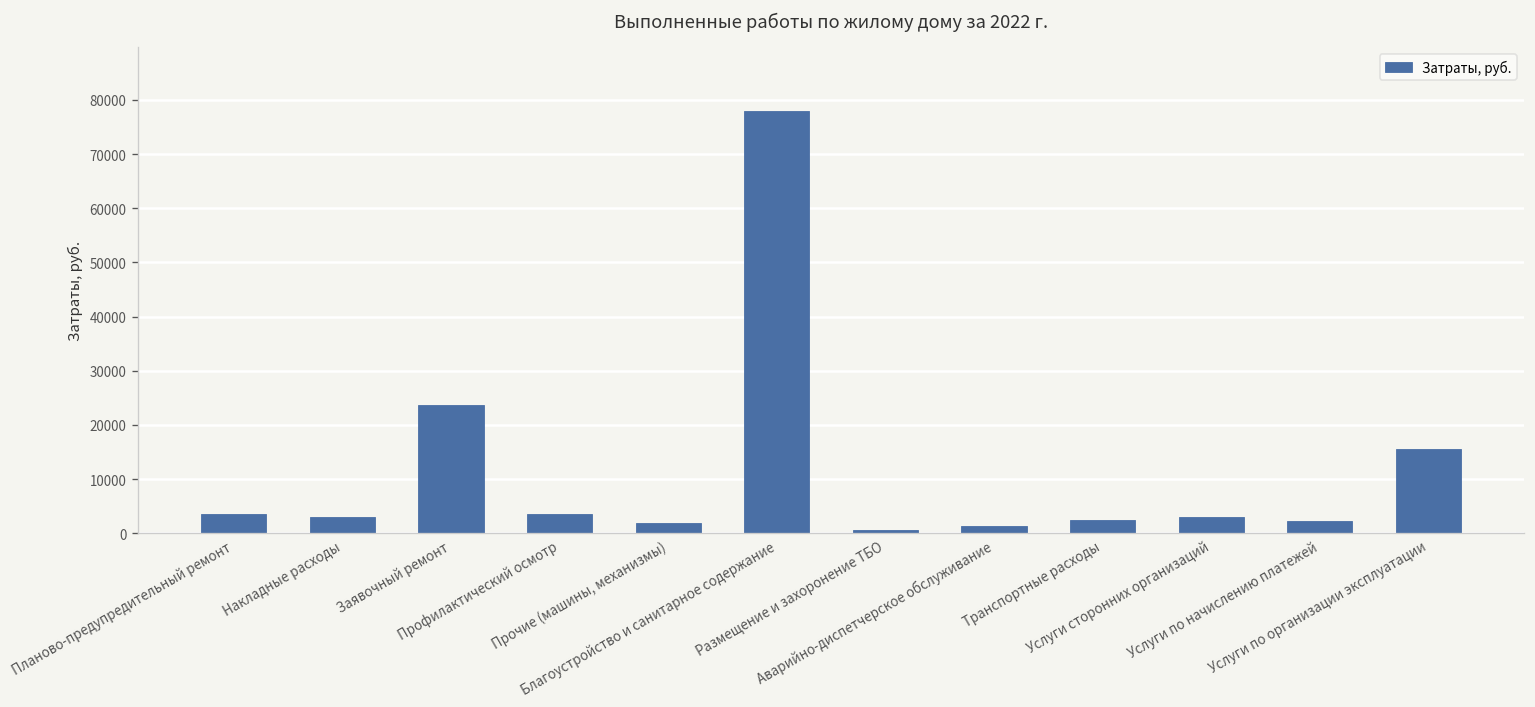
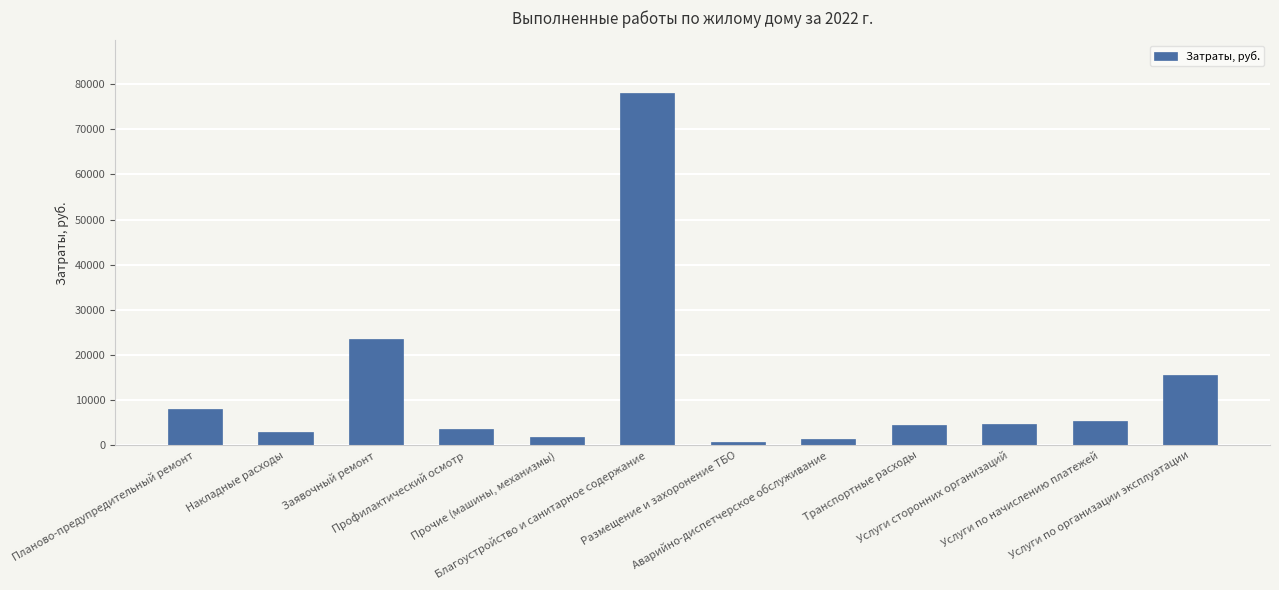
  {
-   "Планово-предупредительный ремонт": 4000,
+   "Планово-предупредительный ремонт": 8000,
    "Накладные расходы": 3000,
    "Заявочный ремонт": 24000,
    "Профилактический осмотр": 4000,
    "Прочие (машины, механизмы)": 2000,
    "Благоустройство и санитарное содержание": 78000,
    "Размещение и захоронение ТБО": 1000,
    "Аварийно-диспетчерское обслуживание": 1000,
-   "Транспортные расходы": 2000,
-   "Услуги сторонних организаций": 3000,
-   "Услуги по начислению платежей": 2000,
+   "Транспортные расходы": 5000,
+   "Услуги сторонних организаций": 5000,
+   "Услуги по начислению платежей": 5000,
    "Услуги по организации эксплуатации": 16000
  }
